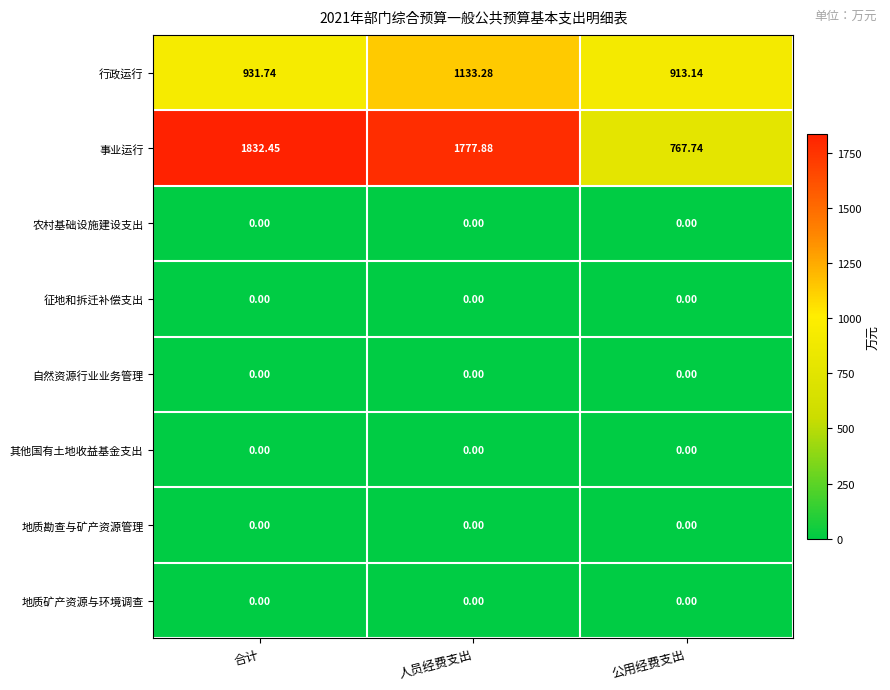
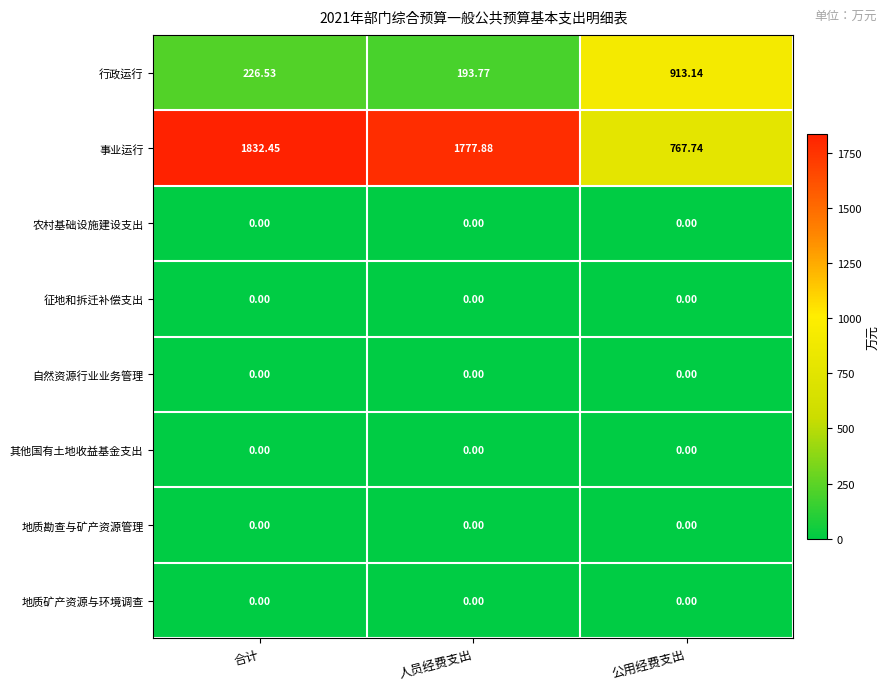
  {
    "行政运行": {
-     "合计": 931.74,
-     "人员经费支出": 1133.28,
+     "合计": 226.53,
+     "人员经费支出": 193.77,
      "公用经费支出": 913.14
    },
    "事业运行": {
      "合计": 1832.45,
      "人员经费支出": 1777.88,
      "公用经费支出": 767.74
    },
    "农村基础设施建设支出": {
      "合计": 0.00,
      "人员经费支出": 0.00,
      "公用经费支出": 0.00
    },
    "征地和拆迁补偿支出": {
      "合计": 0.00,
      "人员经费支出": 0.00,
      "公用经费支出": 0.00
    },
    "自然资源行业业务管理": {
      "合计": 0.00,
      "人员经费支出": 0.00,
      "公用经费支出": 0.00
    },
    "其他国有土地收益基金支出": {
      "合计": 0.00,
      "人员经费支出": 0.00,
      "公用经费支出": 0.00
    },
    "地质勘查与矿产资源管理": {
      "合计": 0.00,
      "人员经费支出": 0.00,
      "公用经费支出": 0.00
    },
    "地质矿产资源与环境调查": {
      "合计": 0.00,
      "人员经费支出": 0.00,
      "公用经费支出": 0.00
    }
  }
